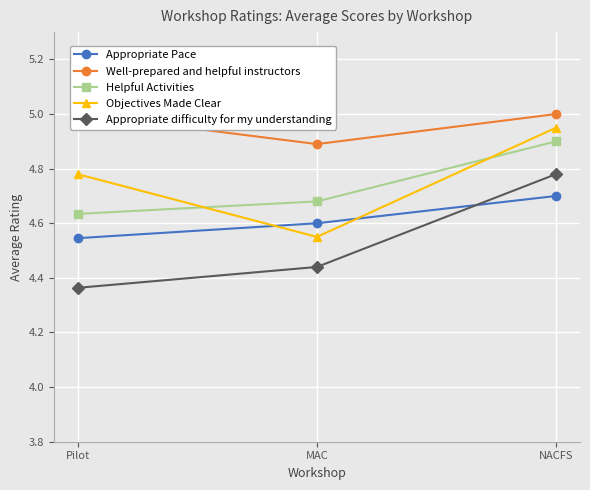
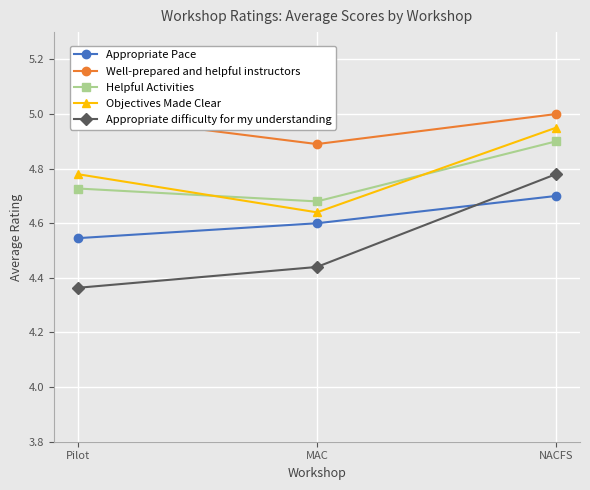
  {
    "Appropriate Pace": {
      "Pilot": 4.55,
      "MAC": 4.60,
      "NACFS": 4.70
    },
    "Well-prepared and helpful instructors": {
      "MAC": 4.89,
      "NACFS": 5.00
    },
    "Helpful Activities": {
-     "Pilot": 4.63,
+     "Pilot": 4.73,
      "MAC": 4.68,
      "NACFS": 4.90
    },
    "Objectives Made Clear": {
      "Pilot": 4.78,
-     "MAC": 4.55,
+     "MAC": 4.64,
      "NACFS": 4.95
    },
    "Appropriate difficulty for my understanding": {
      "Pilot": 4.36,
      "MAC": 4.44,
      "NACFS": 4.78
    }
  }
